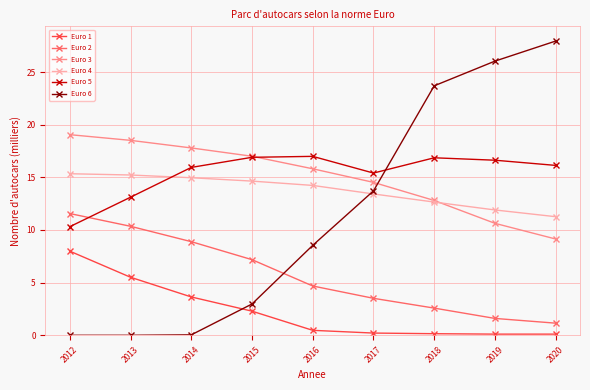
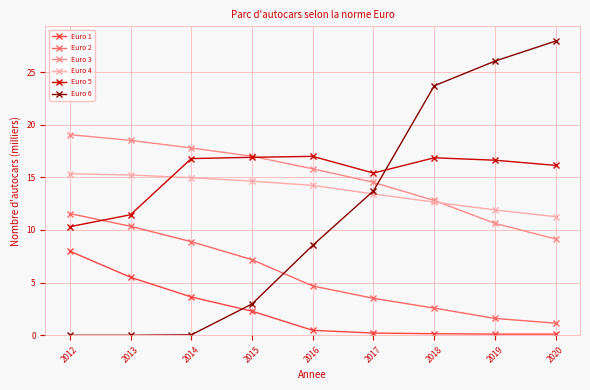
  {
    "Euro 5": {
      "2012": 10.3,
-     "2013": 13.1,
-     "2014": 15.9,
+     "2013": 11.4,
+     "2014": 16.8,
      "2016": 17.0,
      "2017": 15.4,
      "2018": 16.9,
      "2019": 16.6,
      "2020": 16.1
    },
    "Euro 6": {
      "2012": 0.0,
      "2013": 0.0,
      "2014": 0.0,
      "2015": 3.0,
      "2016": 8.5,
      "2017": 13.7,
      "2018": 23.7,
      "2019": 26.0,
      "2020": 27.9
    }
  }
